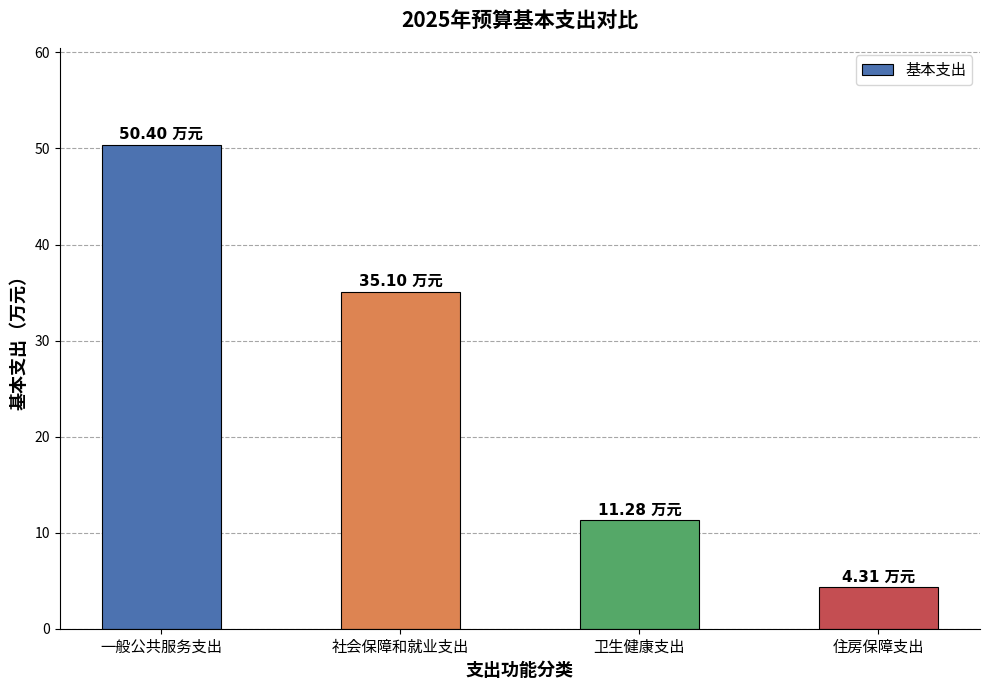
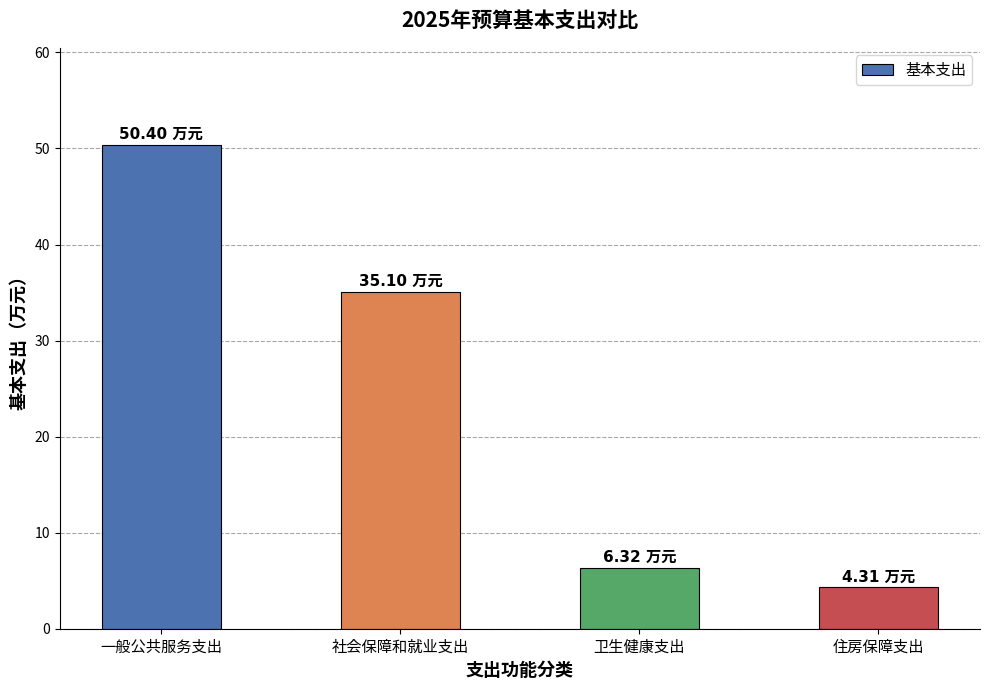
  {
    "一般公共服务支出": 50.40,
    "社会保障和就业支出": 35.10,
-   "卫生健康支出": 11.28,
+   "卫生健康支出": 6.32,
    "住房保障支出": 4.31
  }
